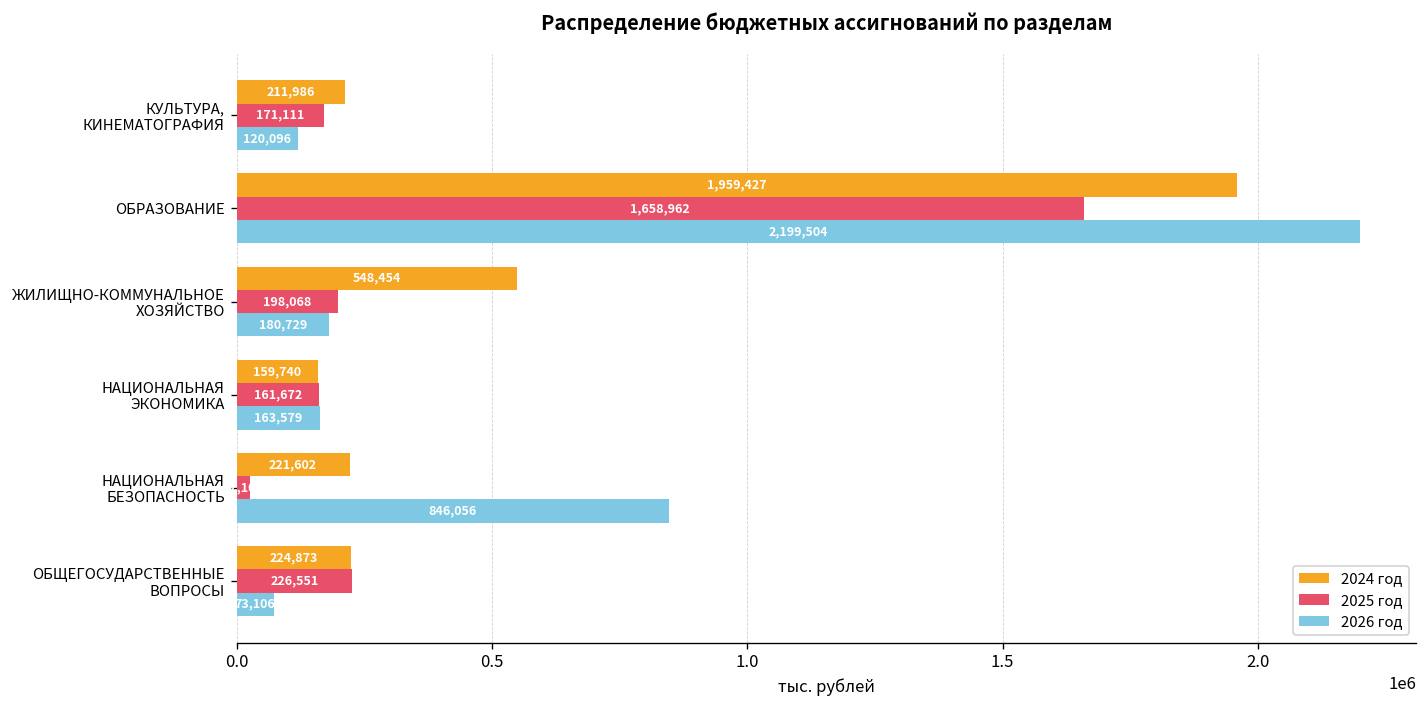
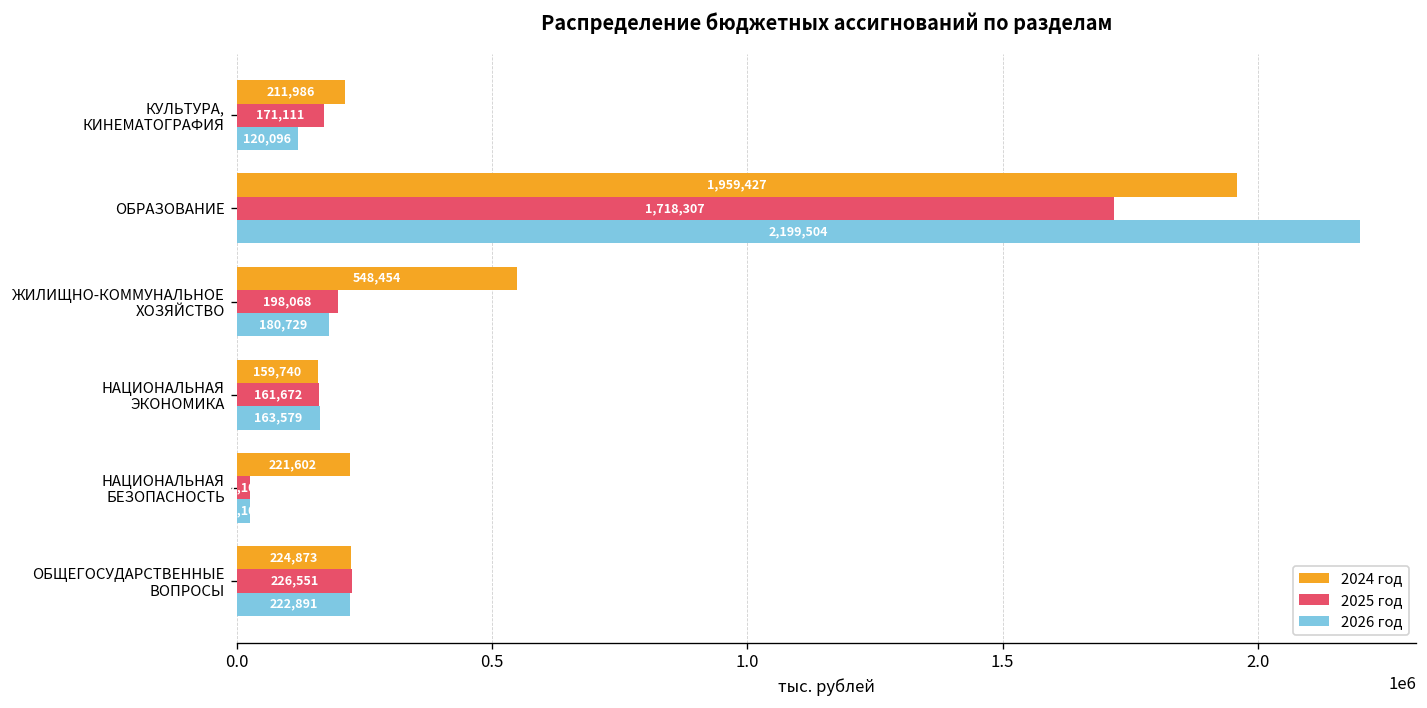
  {
    "2024 год": {
      "КУЛЬТУРА, КИНЕМАТОГРАФИЯ": "211,986",
      "ОБРАЗОВАНИЕ": "1,959,427",
      "ЖИЛИЩНО-КОММУНАЛЬНОЕ ХОЗЯЙСТВО": "548,454",
      "НАЦИОНАЛЬНАЯ ЭКОНОМИКА": "159,740",
      "НАЦИОНАЛЬНАЯ БЕЗОПАСНОСТЬ": "221,602",
      "ОБЩЕГОСУДАРСТВЕННЫЕ ВОПРОСЫ": "224,873"
    },
    "2025 год": {
      "КУЛЬТУРА, КИНЕМАТОГРАФИЯ": "171,111",
-     "ОБРАЗОВАНИЕ": "1,658,962",
+     "ОБРАЗОВАНИЕ": "1,718,307",
      "ЖИЛИЩНО-КОММУНАЛЬНОЕ ХОЗЯЙСТВО": "198,068",
      "НАЦИОНАЛЬНАЯ ЭКОНОМИКА": "161,672",
      "ОБЩЕГОСУДАРСТВЕННЫЕ ВОПРОСЫ": "226,551"
    },
    "2026 год": {
      "КУЛЬТУРА, КИНЕМАТОГРАФИЯ": "120,096",
      "ОБРАЗОВАНИЕ": "2,199,504",
      "ЖИЛИЩНО-КОММУНАЛЬНОЕ ХОЗЯЙСТВО": "180,729",
      "НАЦИОНАЛЬНАЯ ЭКОНОМИКА": "163,579",
-     "НАЦИОНАЛЬНАЯ БЕЗОПАСНОСТЬ": "850000",
-     "ОБЩЕГОСУДАРСТВЕННЫЕ ВОПРОСЫ": "73,106"
+     "НАЦИОНАЛЬНАЯ БЕЗОПАСНОСТЬ": "30000",
+     "ОБЩЕГОСУДАРСТВЕННЫЕ ВОПРОСЫ": "222,891"
    }
  }
